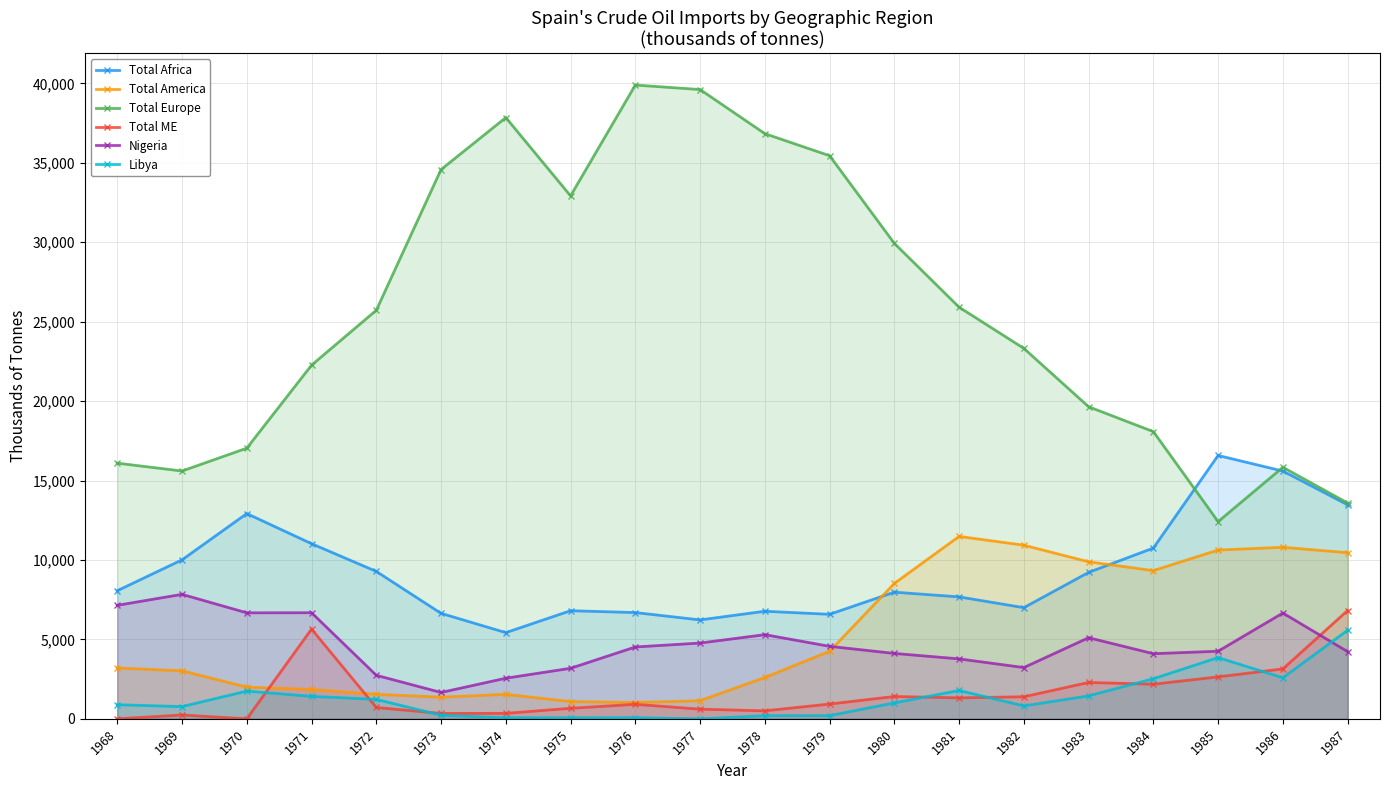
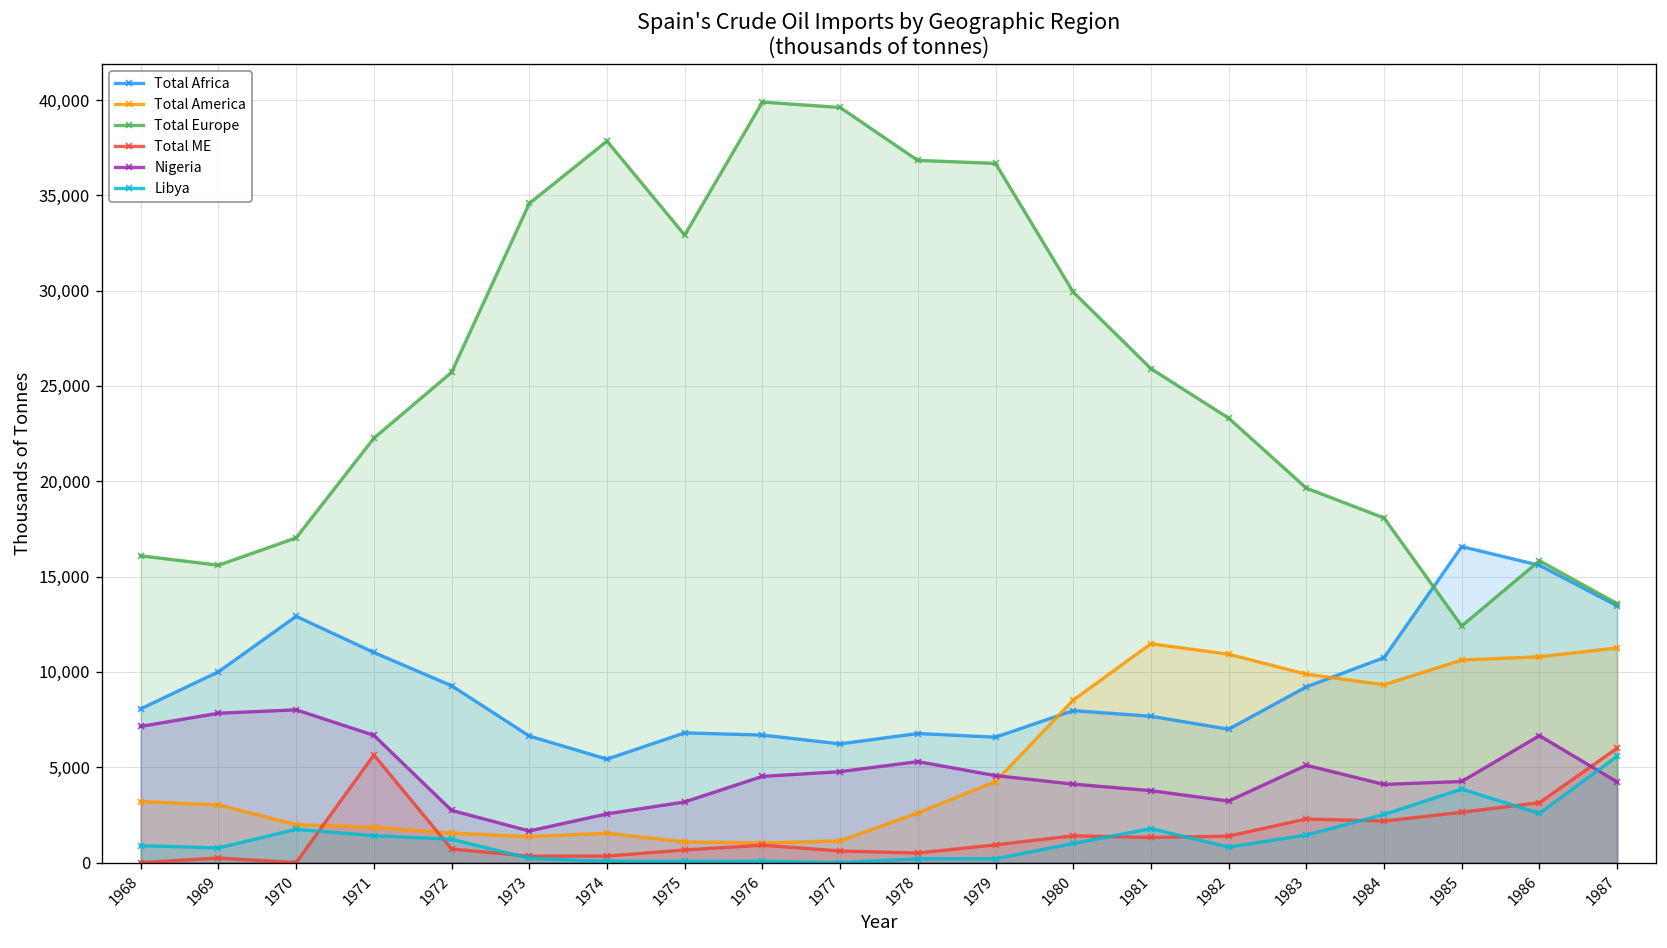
  {
    "Total America": {
      "1968": "3,200",
      "1969": "3,000",
      "1970": "2,000",
      "1971": "1,800",
      "1972": "1,500",
      "1973": "1,400",
      "1974": "1,500",
      "1975": "1,100",
      "1977": "1,100",
      "1978": "2,600",
      "1979": "4,300",
      "1980": "8,500",
      "1981": "11,500",
      "1982": "10,900",
      "1983": "9,900",
      "1984": "9,300",
      "1985": "10,600",
      "1986": "10,800",
-     "1987": "10,500"
+     "1987": "11,300"
    },
    "Total Europe": {
      "1968": "16,100",
      "1969": "15,600",
      "1970": "17,000",
      "1971": "22,300",
      "1972": "25,700",
      "1973": "34,600",
      "1974": "37,800",
      "1975": "32,900",
      "1976": "39,900",
      "1977": "39,600",
      "1978": "36,800",
-     "1979": "35,400",
+     "1979": "36,700",
      "1980": "29,900",
      "1981": "25,900",
      "1982": "23,300",
      "1983": "19,600",
      "1984": "18,100",
      "1985": "12,400",
      "1986": "15,800"
    },
    "Total ME": {
      "1968": "0",
      "1969": "200",
      "1970": "0",
      "1971": "5,600",
      "1972": "700",
      "1974": "300",
      "1975": "700",
      "1977": "600",
      "1978": "500",
      "1979": "900",
      "1980": "1,400",
      "1981": "1,300",
      "1982": "1,400",
      "1983": "2,300",
      "1984": "2,200",
      "1985": "2,600",
      "1986": "3,100",
-     "1987": "6,800"
+     "1987": "6,000"
    },
    "Nigeria": {
      "1968": "7,100",
      "1969": "7,800",
-     "1970": "6,700",
+     "1970": "8,000",
      "1971": "6,700",
      "1972": "2,700",
      "1973": "1,700",
      "1974": "2,600",
      "1975": "3,200",
      "1976": "4,500",
      "1977": "4,800",
      "1978": "5,300",
      "1979": "4,600",
      "1980": "4,100",
      "1981": "3,800",
      "1982": "3,200",
      "1983": "5,100",
      "1984": "4,100",
      "1985": "4,300",
      "1986": "6,700",
      "1987": "4,200"
    }
  }
